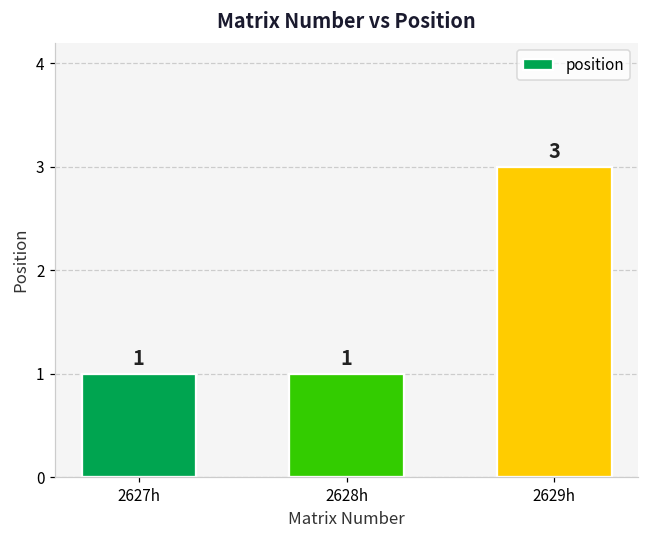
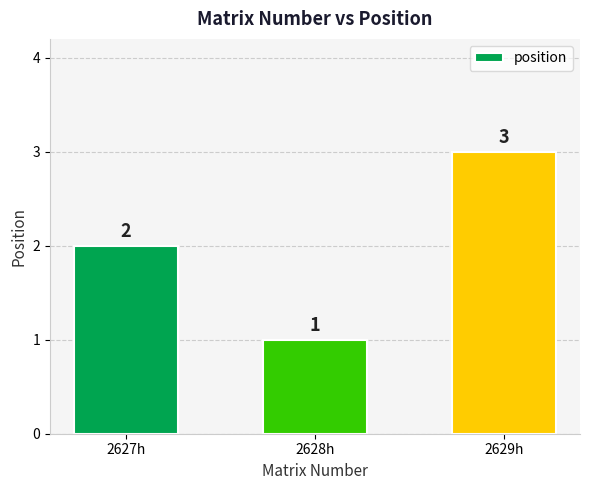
  {
-   "2627h": 1,
+   "2627h": 2,
    "2628h": 1,
    "2629h": 3
  }
